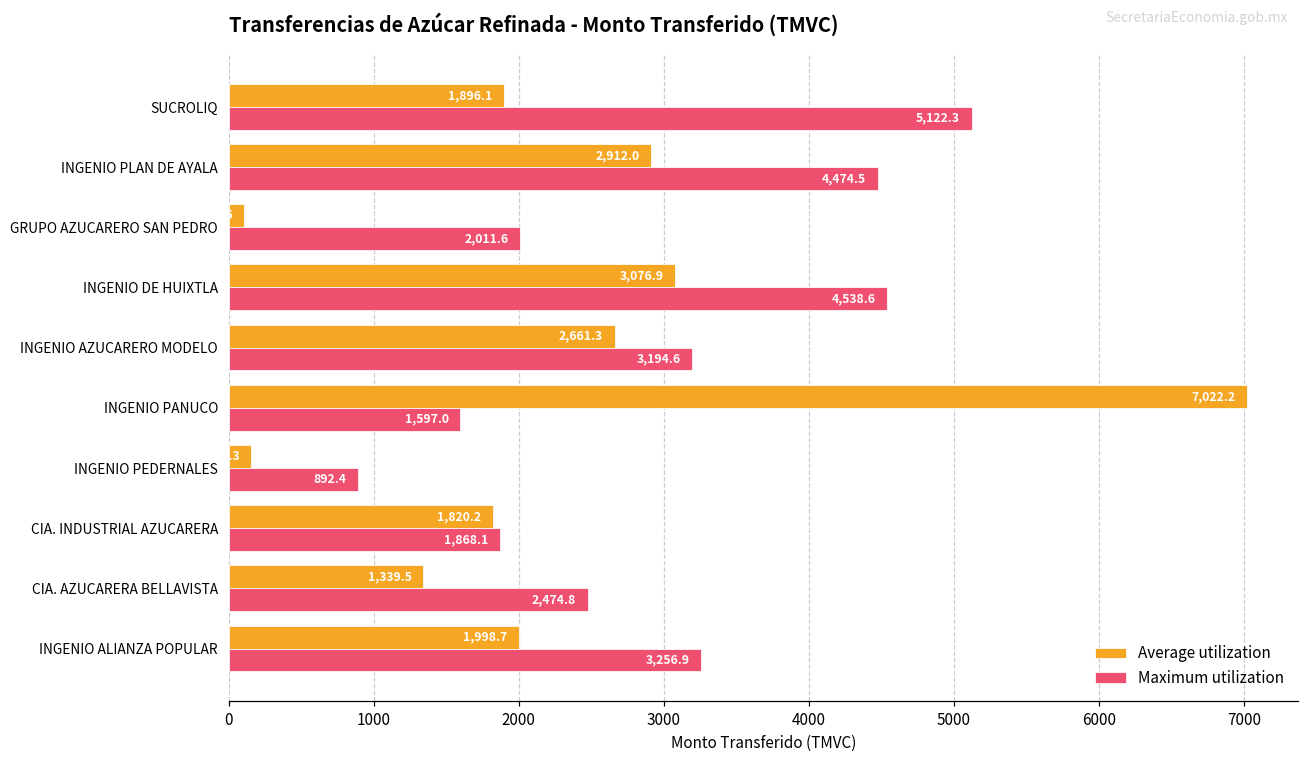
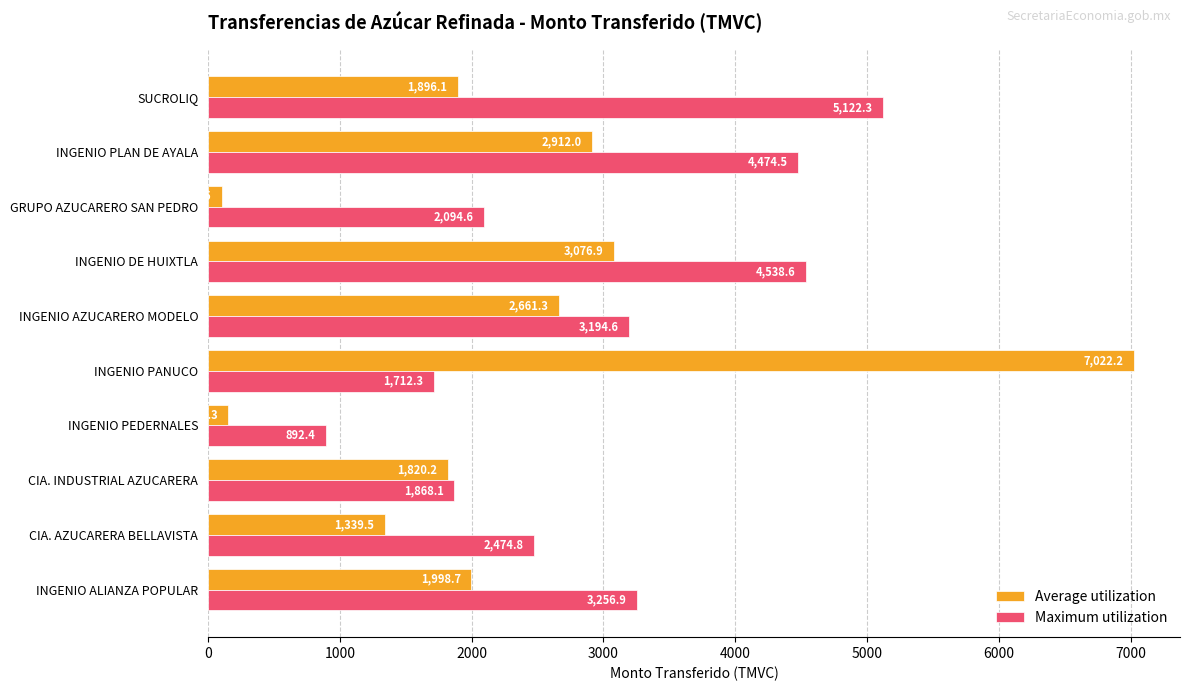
  {
    "Average utilization": {
      "SUCROLIQ": "1,896.1",
      "INGENIO PLAN DE AYALA": "2,912.0",
      "INGENIO DE HUIXTLA": "3,076.9",
      "INGENIO AZUCARERO MODELO": "2,661.3",
      "INGENIO PANUCO": "7,022.2",
      "CIA. INDUSTRIAL AZUCARERA": "1,820.2",
      "CIA. AZUCARERA BELLAVISTA": "1,339.5",
      "INGENIO ALIANZA POPULAR": "1,998.7"
    },
    "Maximum utilization": {
      "SUCROLIQ": "5,122.3",
      "INGENIO PLAN DE AYALA": "4,474.5",
-     "GRUPO AZUCARERO SAN PEDRO": "2,011.6",
+     "GRUPO AZUCARERO SAN PEDRO": "2,094.6",
      "INGENIO DE HUIXTLA": "4,538.6",
      "INGENIO AZUCARERO MODELO": "3,194.6",
-     "INGENIO PANUCO": "1,597.0",
+     "INGENIO PANUCO": "1,712.3",
      "INGENIO PEDERNALES": "892.4",
      "CIA. INDUSTRIAL AZUCARERA": "1,868.1",
      "CIA. AZUCARERA BELLAVISTA": "2,474.8",
      "INGENIO ALIANZA POPULAR": "3,256.9"
    }
  }
